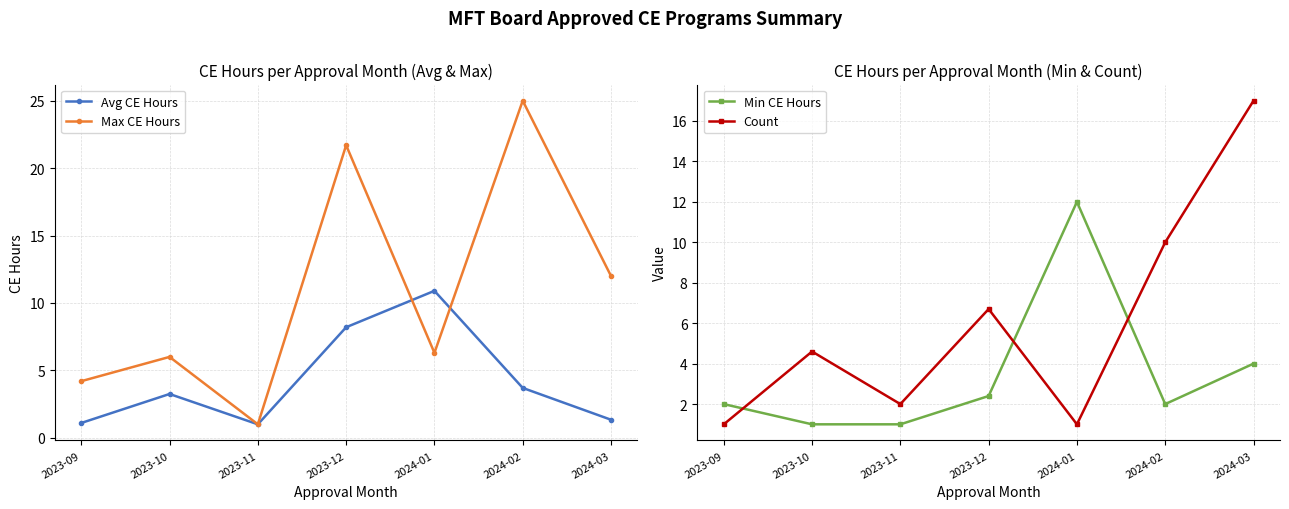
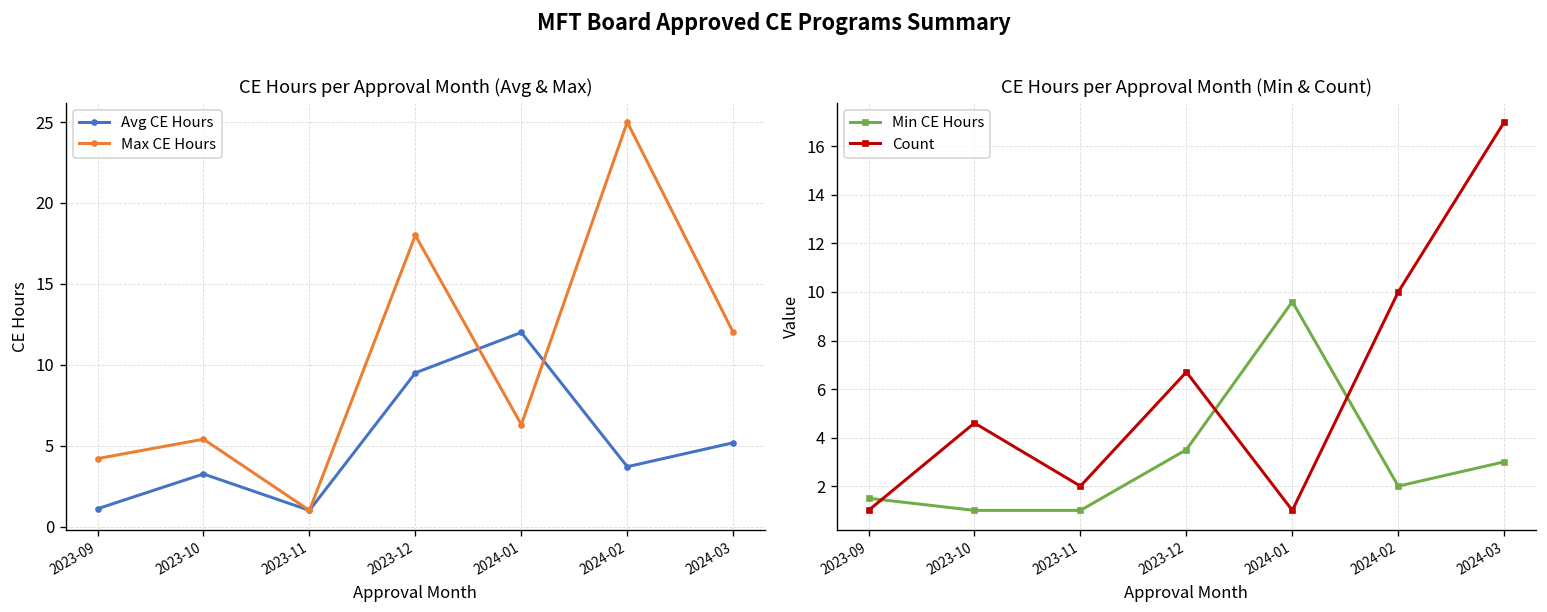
  {
    "CE Hours per Approval Month (Avg & Max)": {
      "Avg CE Hours": {
        "2023-09": 1.1,
        "2023-10": 3.3,
-       "2023-12": 8.2,
-       "2024-01": 10.9,
+       "2023-12": 9.5,
+       "2024-01": 12.0,
        "2024-02": 3.7,
-       "2024-03": 1.3
+       "2024-03": 5.2
      },
      "Max CE Hours": {
        "2023-09": 4.2,
-       "2023-10": 6.0,
-       "2023-12": 21.7,
+       "2023-10": 5.4,
+       "2023-12": 18.0,
        "2024-01": 6.3,
        "2024-02": 25.0,
        "2024-03": 12.0
      }
    },
    "CE Hours per Approval Month (Min & Count)": {
      "Min CE Hours": {
-       "2023-09": 2.0,
+       "2023-09": 1.5,
        "2023-10": 1.0,
        "2023-11": 1.0,
-       "2023-12": 2.4,
-       "2024-01": 12.0,
+       "2023-12": 3.5,
+       "2024-01": 9.6,
        "2024-02": 2.0,
-       "2024-03": 4
+       "2024-03": 3
      },
      "Count": {
        "2023-09": 1.0,
        "2023-10": 4.6,
        "2023-11": 2.0,
        "2023-12": 6.7,
        "2024-01": 1.0,
        "2024-02": 10.0,
        "2024-03": 17.0
      }
    }
  }
